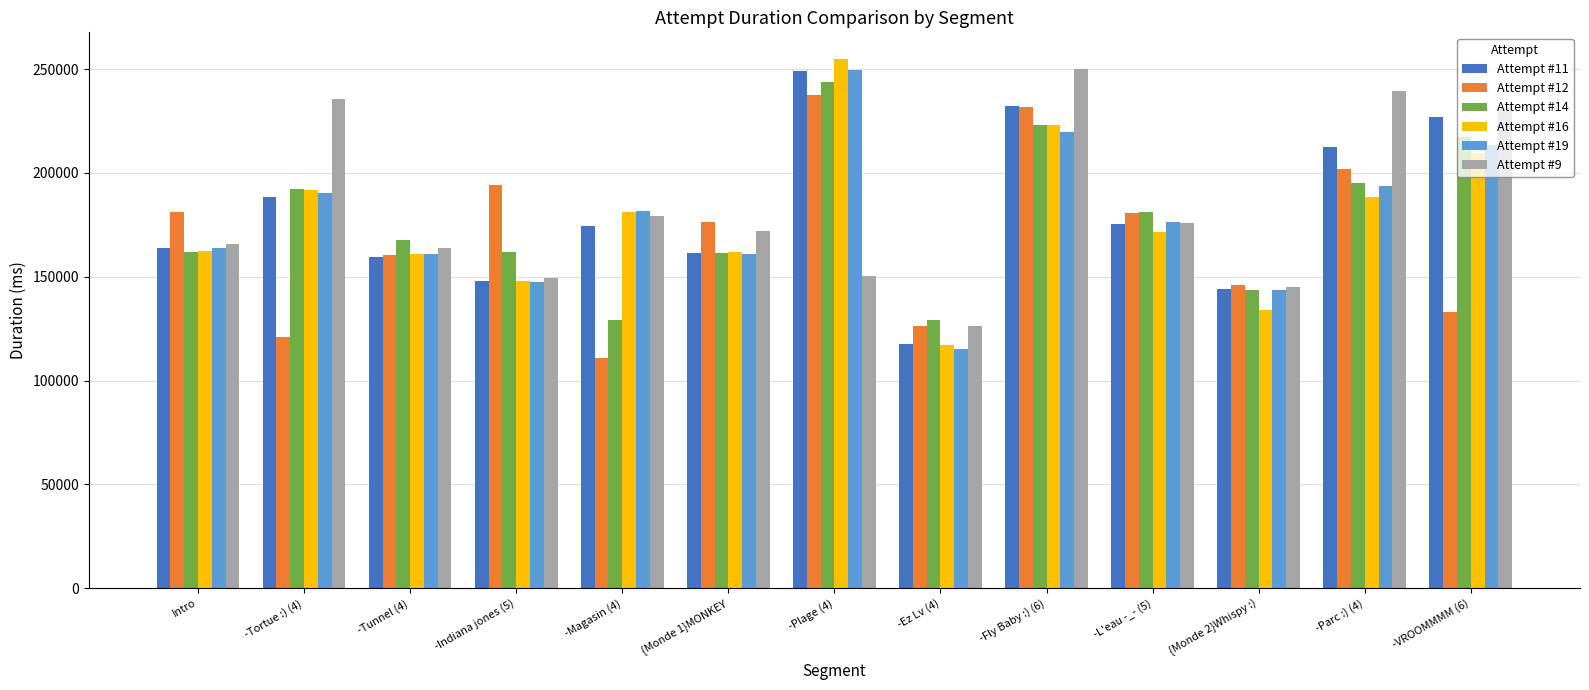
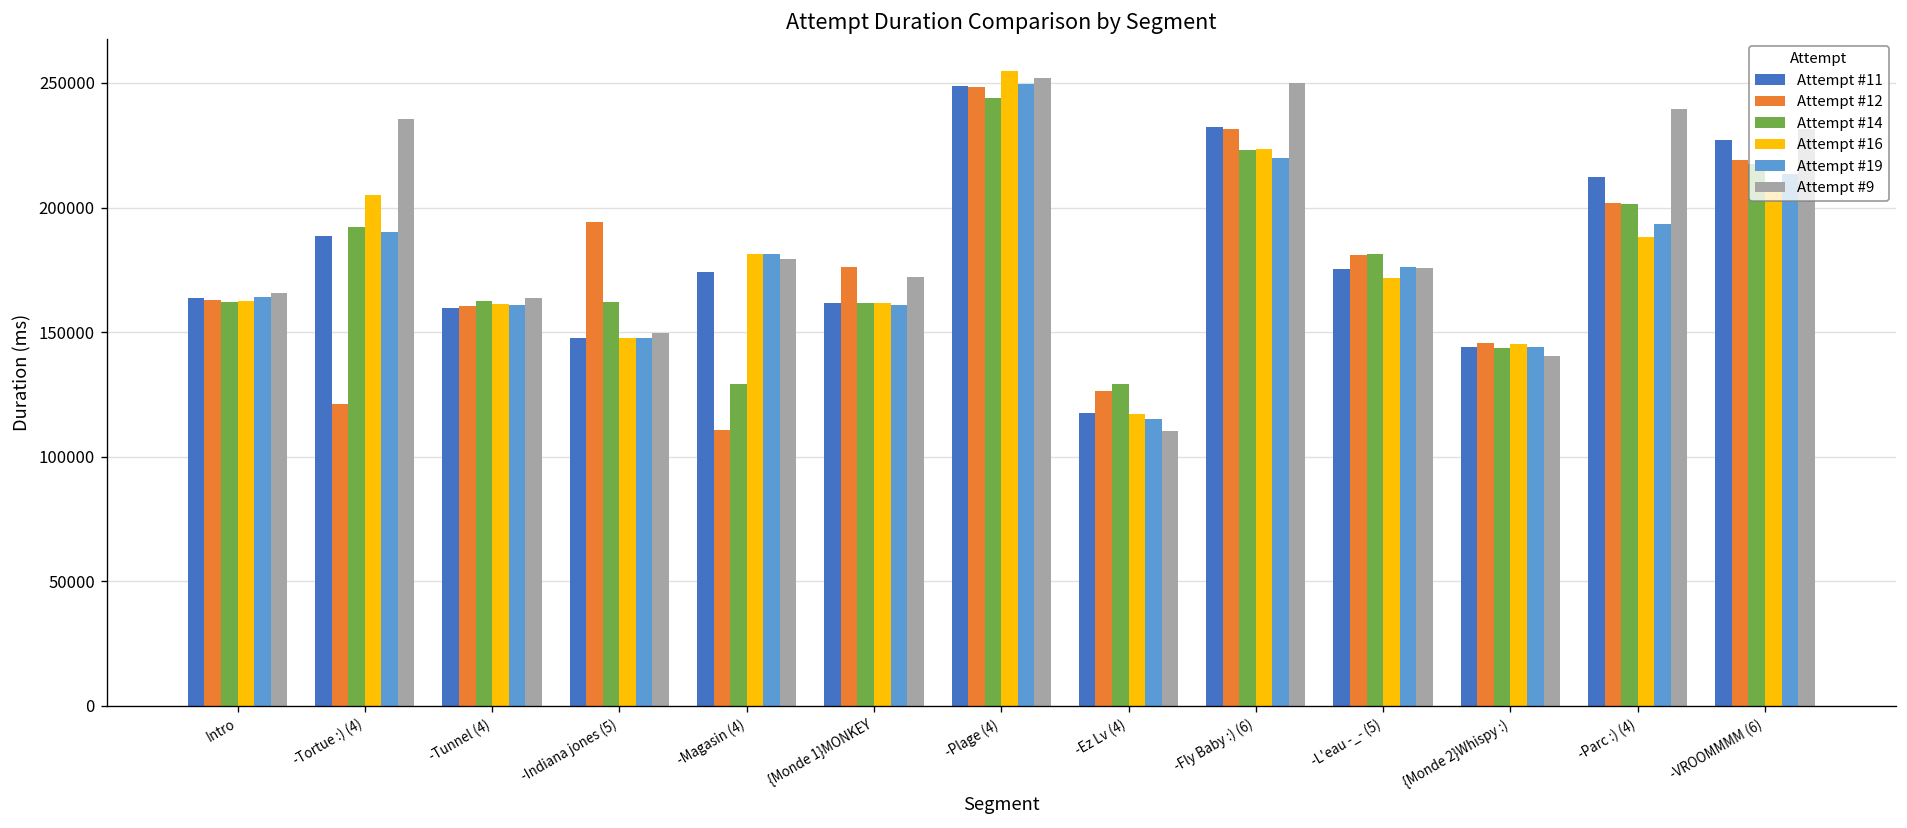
  {
    "Attempt #12": {
-     "Intro": 181000,
+     "Intro": 163000,
      "-Tortue :) (4)": 121000,
      "-Tunnel (4)": 160000,
      "-Indiana jones (5)": 194000,
      "-Magasin (4)": 111000,
      "{Monde 1}MONKEY": 176000,
-     "-Plage (4)": 237000,
+     "-Plage (4)": 249000,
      "-Ez Lv (4)": 126000,
      "-Fly Baby :) (6)": 232000,
      "-L'eau -_- (5)": 181000,
      "{Monde 2}Whispy :)": 146000,
      "-Parc :) (4)": 202000,
-     "-VROOMMMM (6)": 133000
+     "-VROOMMMM (6)": 219000
    },
    "Attempt #14": {
      "Intro": 162000,
      "-Tortue :) (4)": 192000,
-     "-Tunnel (4)": 168000,
+     "-Tunnel (4)": 163000,
      "-Indiana jones (5)": 162000,
      "-Magasin (4)": 129000,
      "{Monde 1}MONKEY": 162000,
      "-Plage (4)": 244000,
      "-Ez Lv (4)": 129000,
      "-Fly Baby :) (6)": 223000,
      "-L'eau -_- (5)": 181000,
      "{Monde 2}Whispy :)": 143000,
-     "-Parc :) (4)": 195000
+     "-Parc :) (4)": 201000
    },
    "Attempt #16": {
      "Intro": 162000,
-     "-Tortue :) (4)": 192000,
+     "-Tortue :) (4)": 205000,
      "-Tunnel (4)": 161000,
      "-Indiana jones (5)": 148000,
      "-Magasin (4)": 181000,
      "{Monde 1}MONKEY": 162000,
      "-Plage (4)": 255000,
      "-Ez Lv (4)": 117000,
      "-Fly Baby :) (6)": 223000,
      "-L'eau -_- (5)": 172000,
-     "{Monde 2}Whispy :)": 134000,
+     "{Monde 2}Whispy :)": 145000,
      "-Parc :) (4)": 188000
    },
    "Attempt #9": {
      "Intro": 166000,
      "-Tortue :) (4)": 236000,
      "-Tunnel (4)": 164000,
      "-Indiana jones (5)": 149000,
      "-Magasin (4)": 179000,
      "{Monde 1}MONKEY": 172000,
-     "-Plage (4)": 151000,
-     "-Ez Lv (4)": 126000,
+     "-Plage (4)": 252000,
+     "-Ez Lv (4)": 110000,
      "-Fly Baby :) (6)": 250000,
      "-L'eau -_- (5)": 176000,
-     "{Monde 2}Whispy :)": 145000,
+     "{Monde 2}Whispy :)": 141000,
      "-Parc :) (4)": 240000
    }
  }
